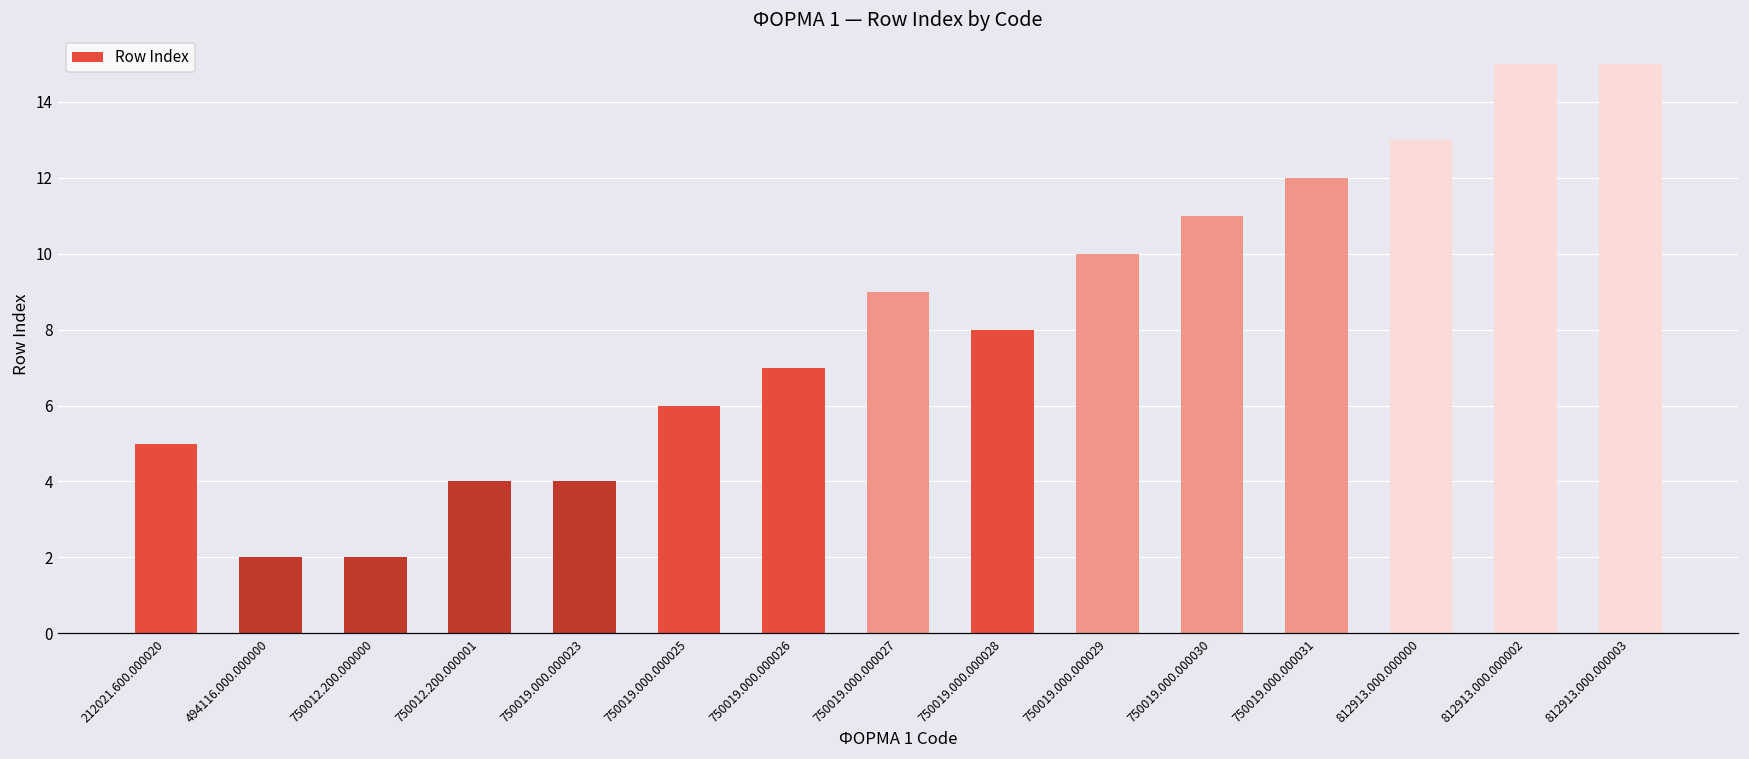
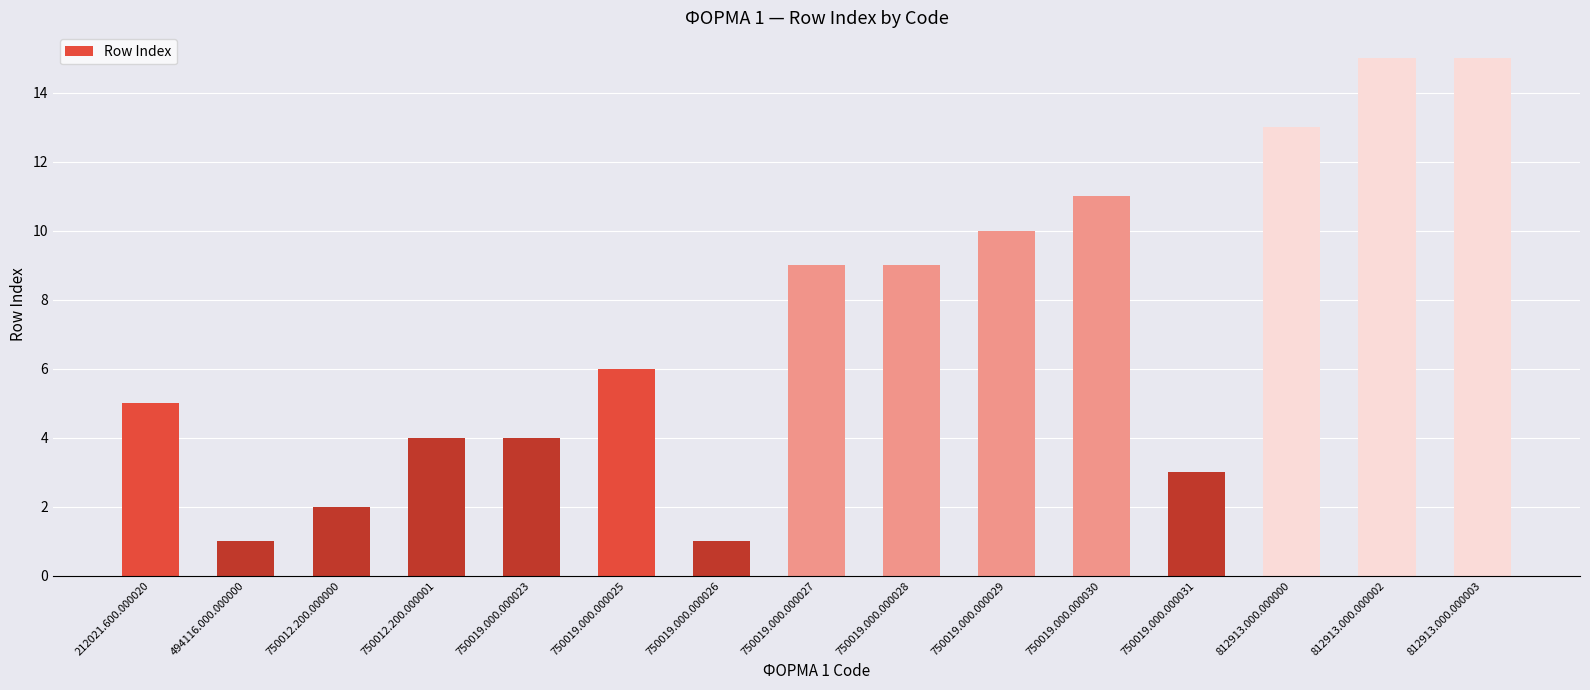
  {
    "212021.600.000020": 5,
-   "494116.000.000000": 2,
+   "494116.000.000000": 1,
    "750012.200.000000": 2,
    "750012.200.000001": 4,
    "750019.000.000023": 4,
    "750019.000.000025": 6,
-   "750019.000.000026": 7,
+   "750019.000.000026": 1,
    "750019.000.000027": 9,
-   "750019.000.000028": 8,
+   "750019.000.000028": 9,
    "750019.000.000029": 10,
    "750019.000.000030": 11,
-   "750019.000.000031": 12,
+   "750019.000.000031": 3,
    "812913.000.000000": 13,
    "812913.000.000002": 15,
    "812913.000.000003": 15
  }
